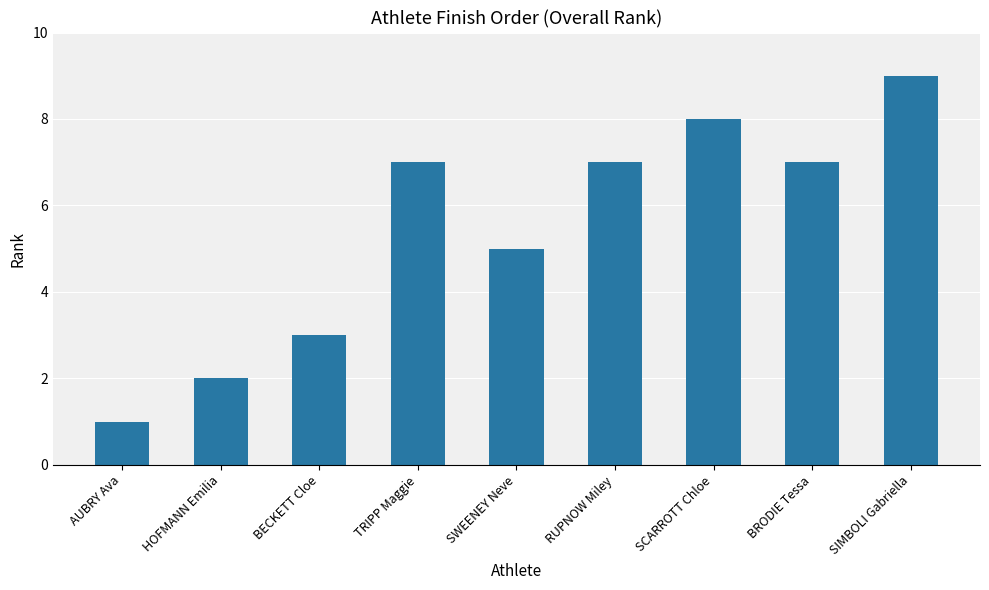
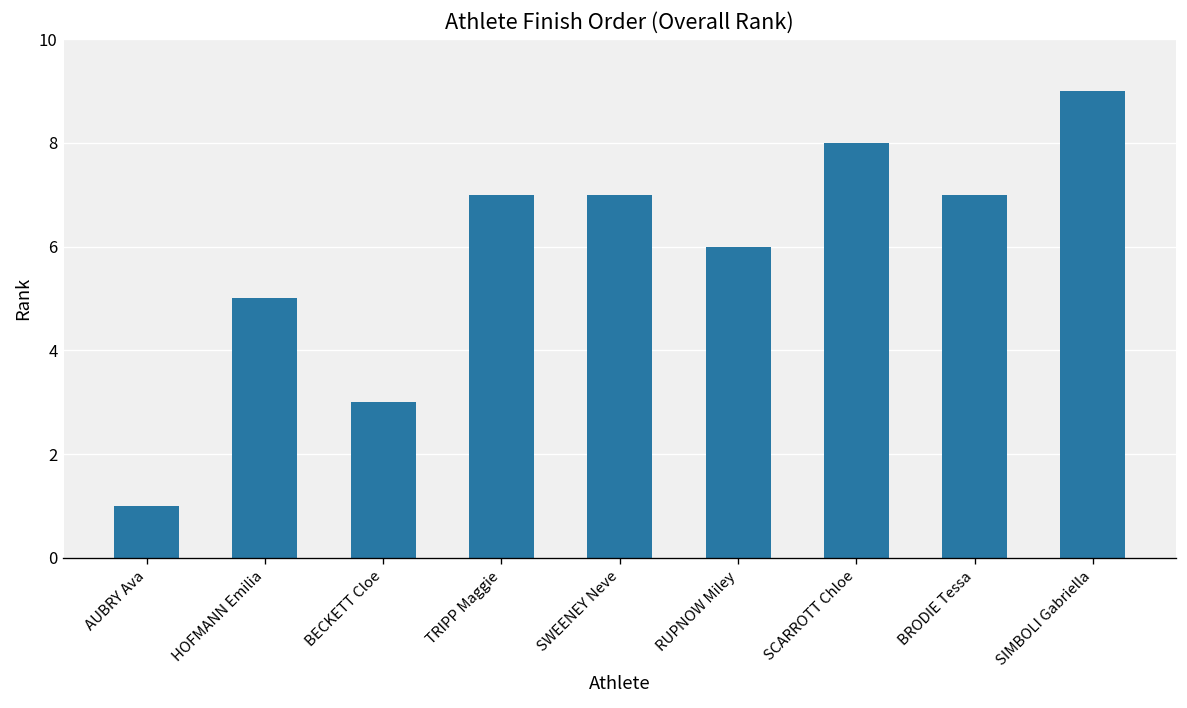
  {
    "AUBRY Ava": 1,
-   "HOFMANN Emilia": 2,
+   "HOFMANN Emilia": 5,
    "BECKETT Cloe": 3,
    "TRIPP Maggie": 7,
-   "SWEENEY Neve": 5,
-   "RUPNOW Miley": 7,
+   "SWEENEY Neve": 7,
+   "RUPNOW Miley": 6,
    "SCARROTT Chloe": 8,
    "BRODIE Tessa": 7,
    "SIMBOLI Gabriella": 9
  }
